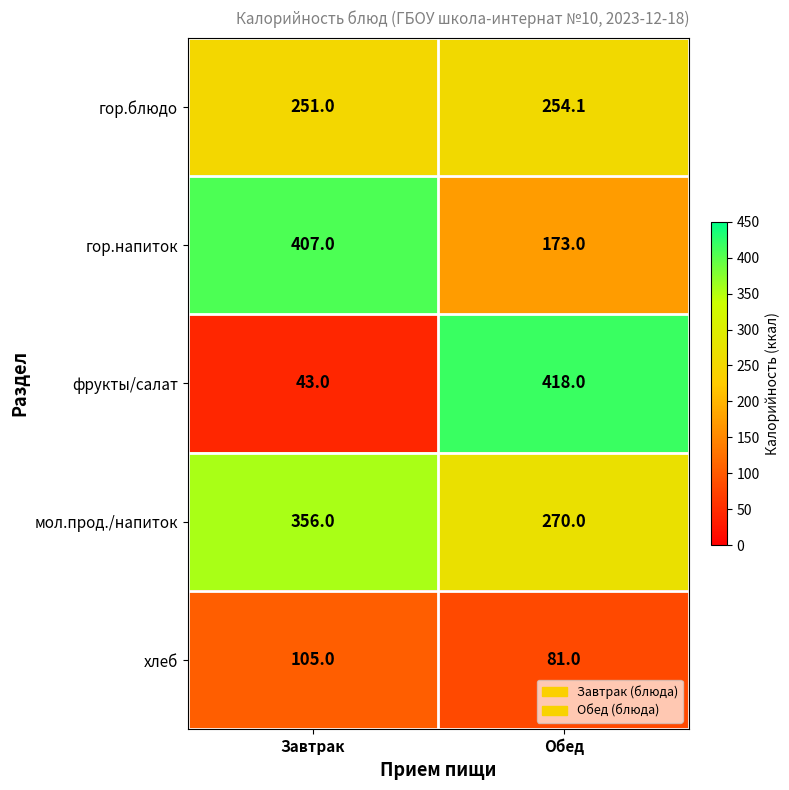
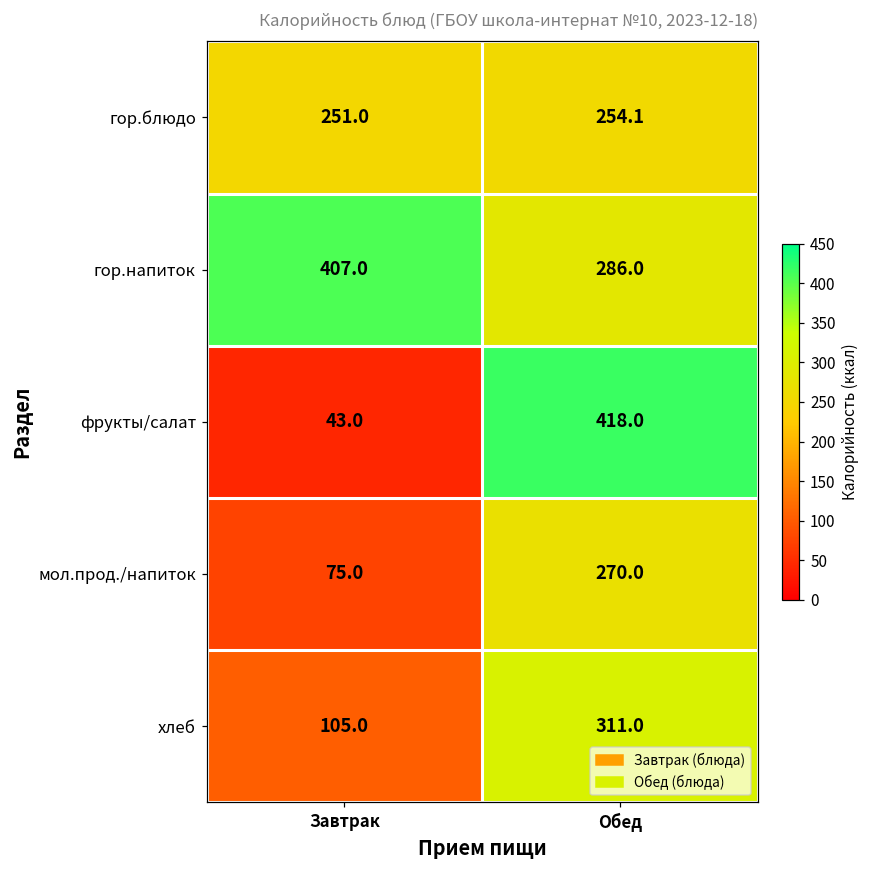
  {
    "гор.блюдо": {
      "Завтрак": 251.0,
      "Обед": 254.1
    },
    "гор.напиток": {
      "Завтрак": 407.0,
-     "Обед": 173.0
+     "Обед": 286.0
    },
    "фрукты/салат": {
      "Завтрак": 43.0,
      "Обед": 418.0
    },
    "мол.прод./напиток": {
-     "Завтрак": 356.0,
+     "Завтрак": 75.0,
      "Обед": 270.0
    },
    "хлеб": {
      "Завтрак": 105.0,
-     "Обед": 81.0
+     "Обед": 311.0
    }
  }
